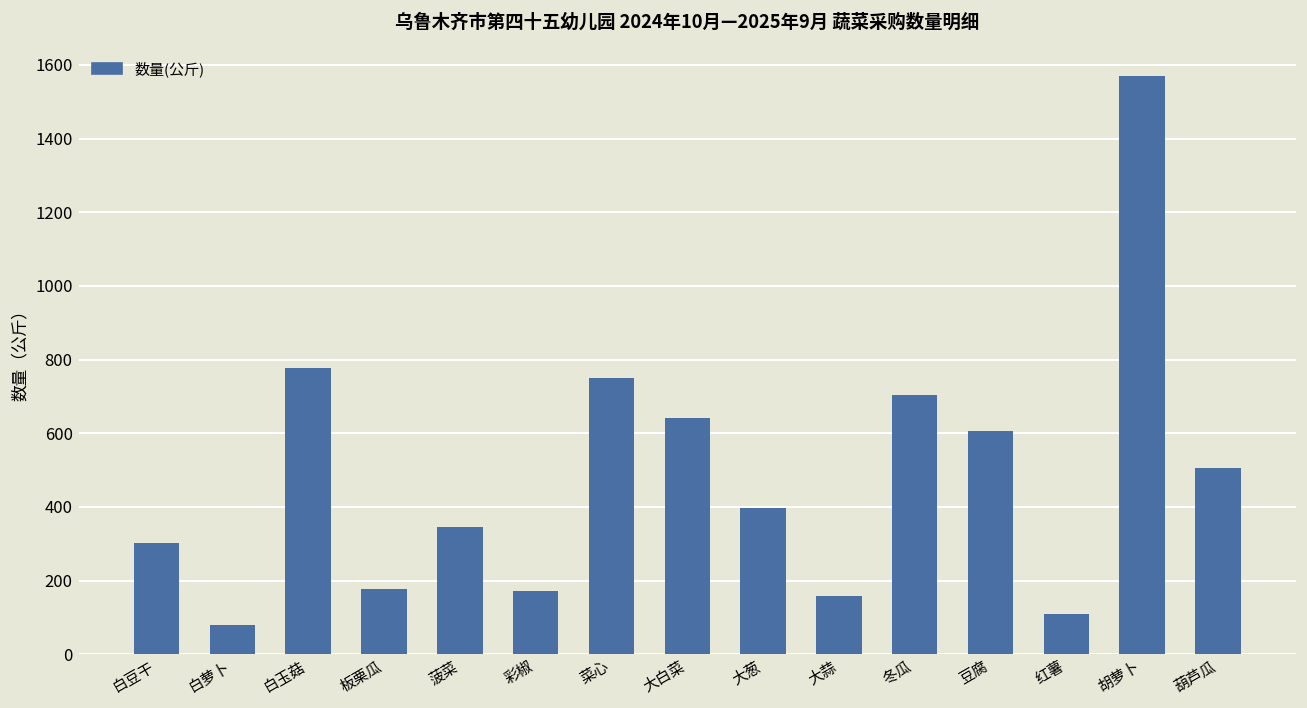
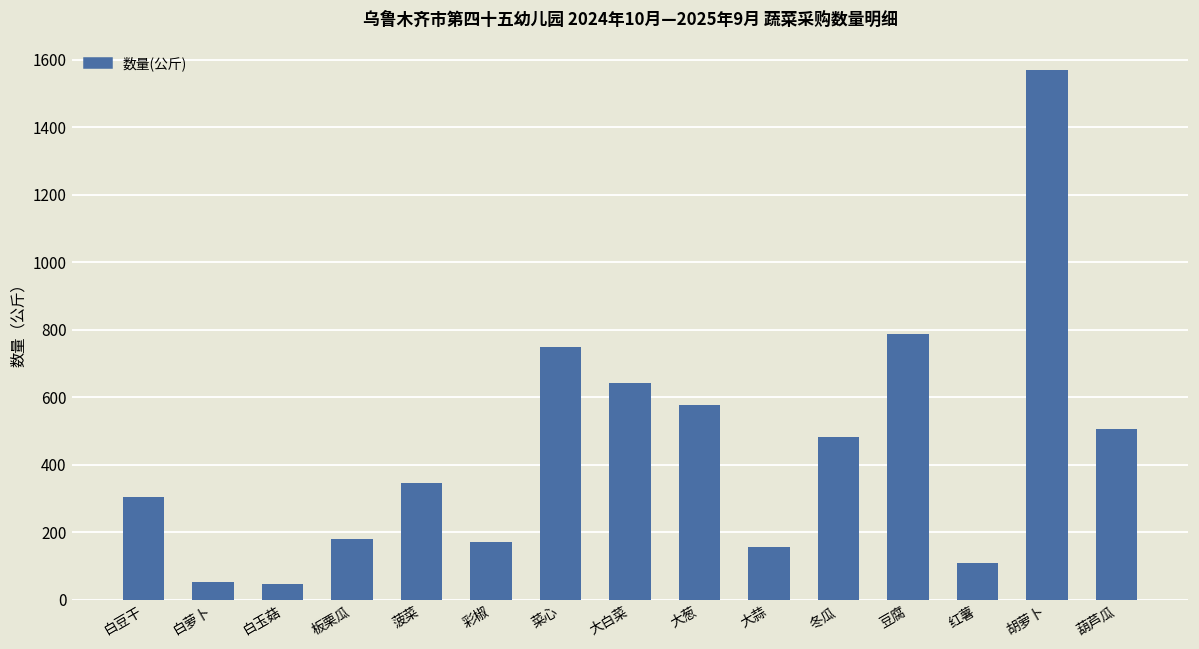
  {
    "白豆干": 300,
-   "白萝卜": 80,
-   "白玉菇": 780,
+   "白萝卜": 50,
+   "白玉菇": 50,
    "板栗瓜": 180,
    "菠菜": 350,
    "彩椒": 170,
    "菜心": 750,
    "大白菜": 640,
-   "大葱": 400,
+   "大葱": 580,
    "大蒜": 160,
-   "冬瓜": 700,
-   "豆腐": 610,
+   "冬瓜": 480,
+   "豆腐": 790,
    "红薯": 110,
    "胡萝卜": 1570,
    "葫芦瓜": 510
  }
